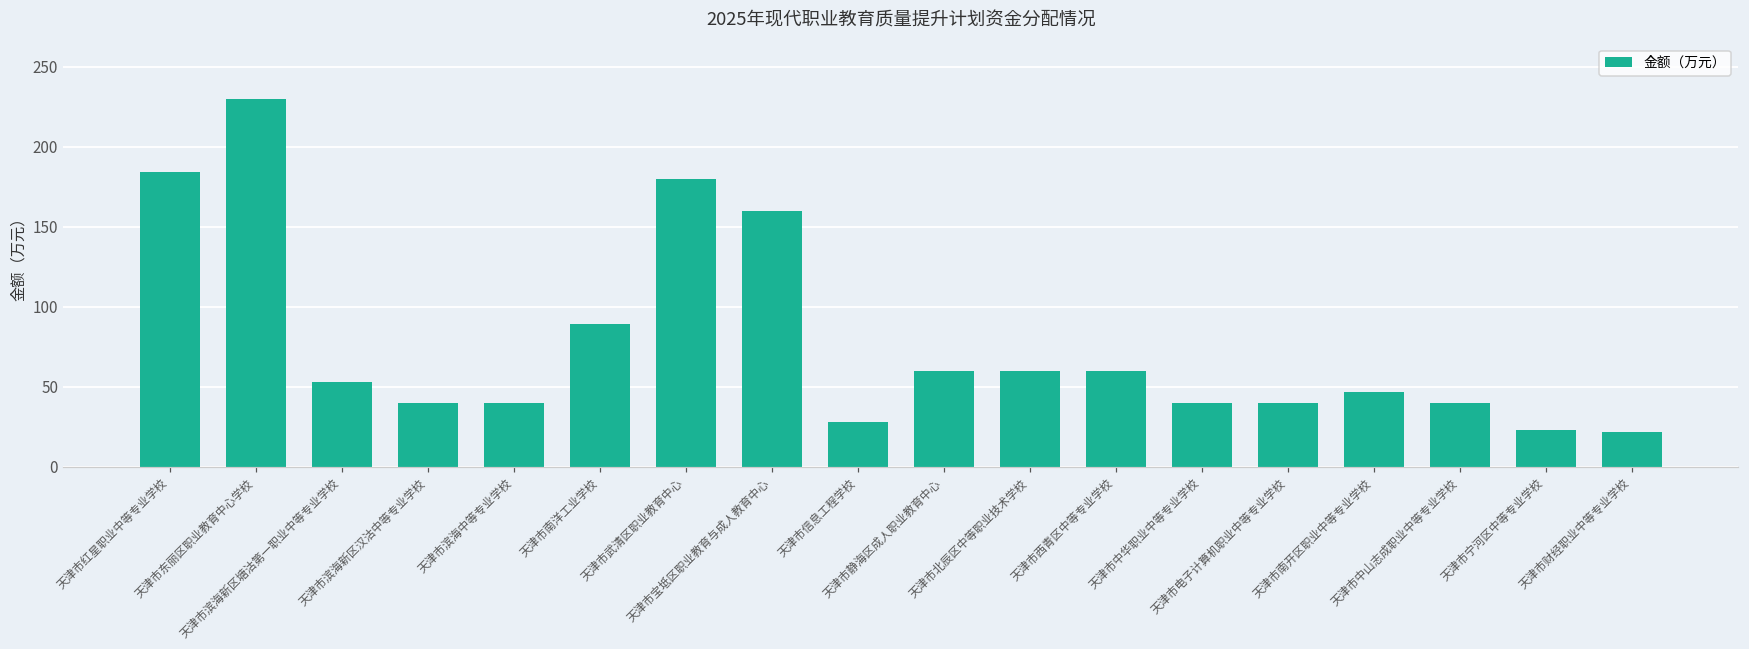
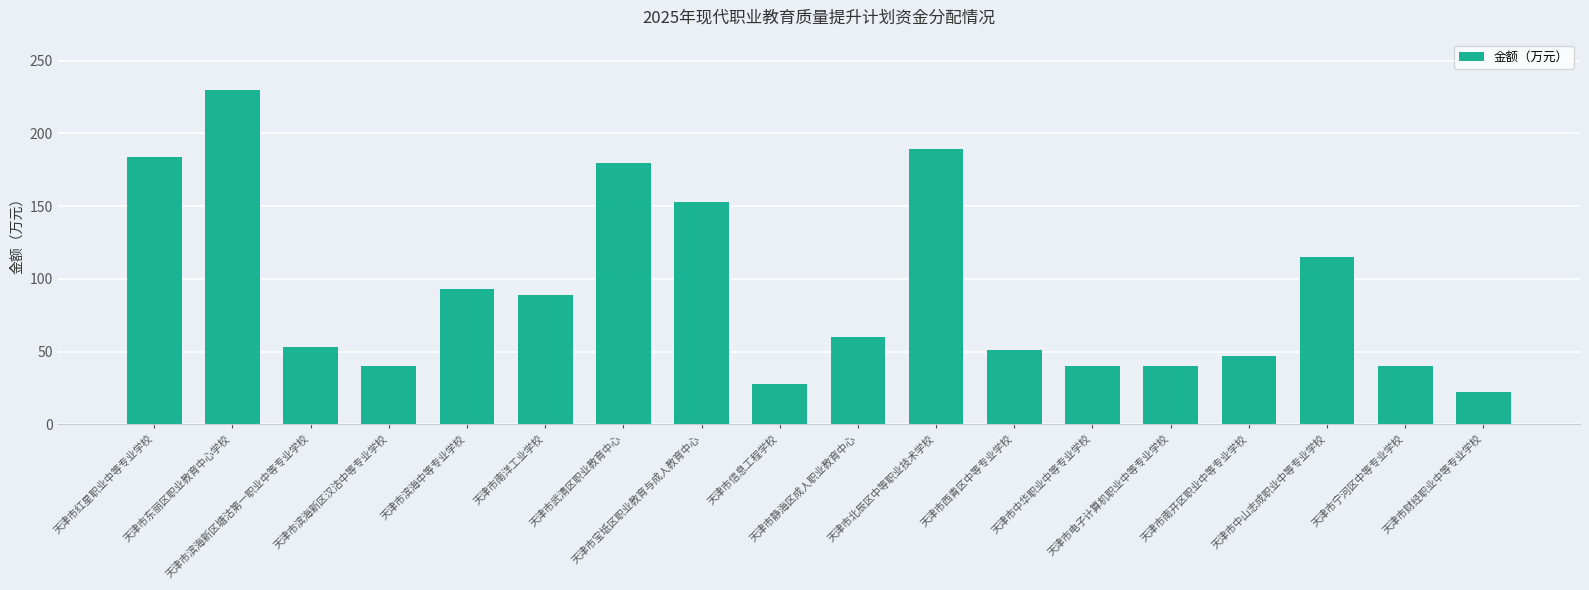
  {
    "天津市红星职业中等专业学校": 184,
    "天津市东丽区职业教育中心学校": 230,
    "天津市滨海新区塘沽第一职业中等专业学校": 53,
    "天津市滨海新区汉沽中等专业学校": 40,
-   "天津市滨海中等专业学校": 40,
+   "天津市滨海中等专业学校": 93,
    "天津市南洋工业学校": 89,
    "天津市武清区职业教育中心": 180,
-   "天津市宝坻区职业教育与成人教育中心": 160,
+   "天津市宝坻区职业教育与成人教育中心": 153,
    "天津市信息工程学校": 28,
    "天津市静海区成人职业教育中心": 60,
-   "天津市北辰区中等职业技术学校": 60,
-   "天津市西青区中等专业学校": 60,
+   "天津市北辰区中等职业技术学校": 189,
+   "天津市西青区中等专业学校": 51,
    "天津市中华职业中等专业学校": 40,
    "天津市电子计算机职业中等专业学校": 40,
    "天津市南开区职业中等专业学校": 47,
-   "天津市中山志成职业中等专业学校": 40,
-   "天津市宁河区中等专业学校": 23,
+   "天津市中山志成职业中等专业学校": 115,
+   "天津市宁河区中等专业学校": 40,
    "天津市财经职业中等专业学校": 22
  }
